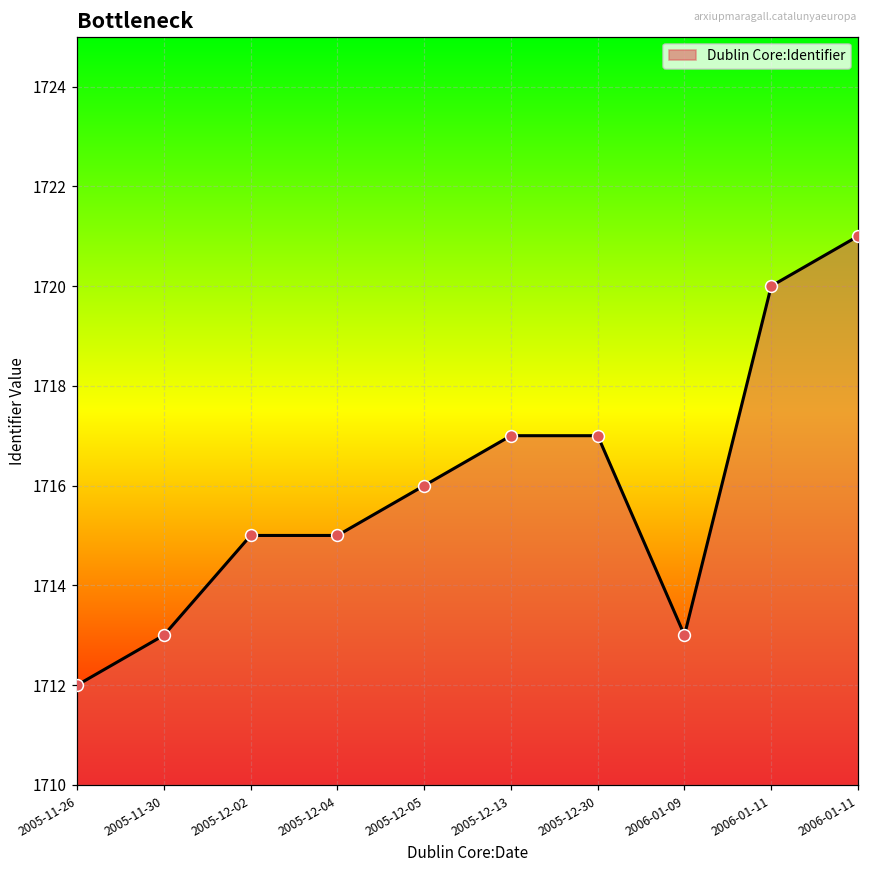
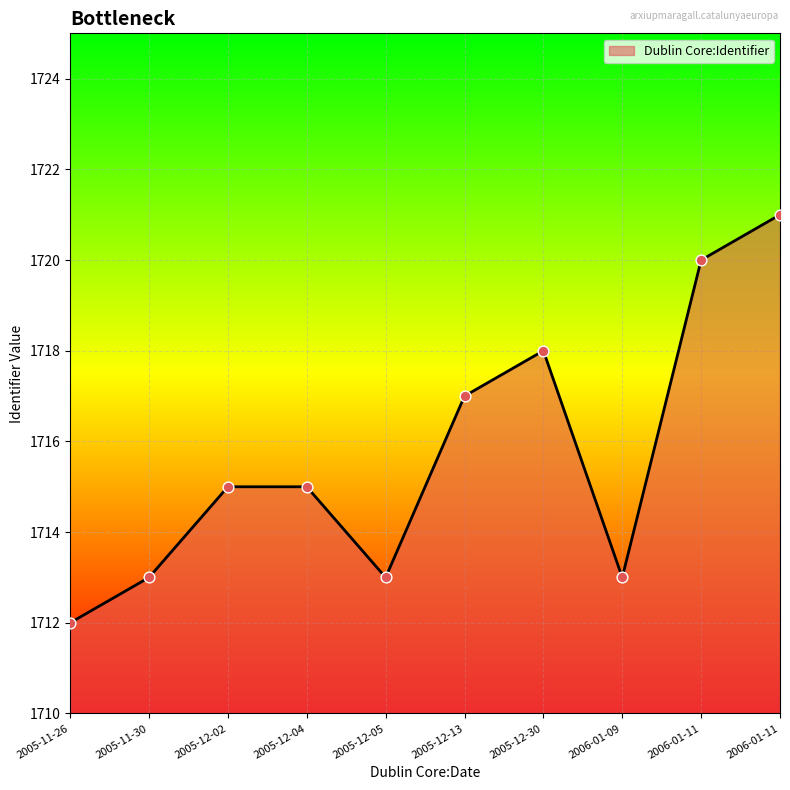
  {
    "2005-11-26": 1712,
    "2005-11-30": 1713,
    "2005-12-02": 1715,
    "2005-12-04": 1715,
-   "2005-12-05": 1716,
+   "2005-12-05": 1713,
    "2005-12-13": 1717,
-   "2005-12-30": 1717,
+   "2005-12-30": 1718,
    "2006-01-09": 1713
  }
